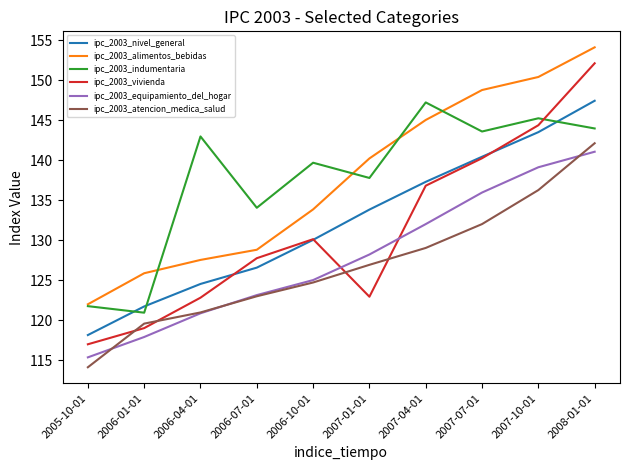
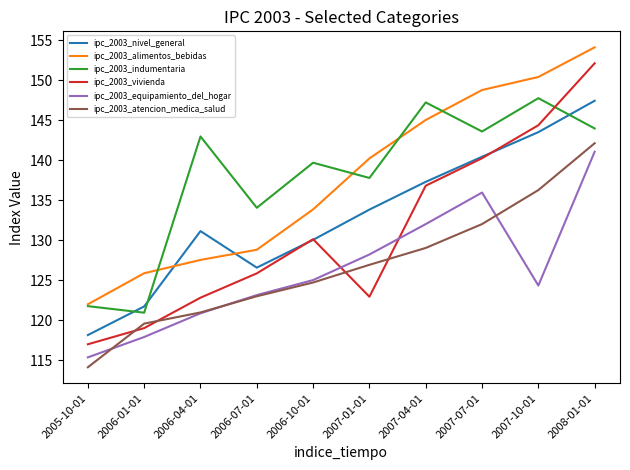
  {
    "ipc_2003_nivel_general": {
      "2005-10-01": 118,
      "2006-01-01": 122,
-     "2006-04-01": 125,
+     "2006-04-01": 131,
      "2006-07-01": 127,
      "2007-01-01": 134,
      "2007-04-01": 137,
      "2007-10-01": 144,
      "2008-01-01": 147
    },
    "ipc_2003_alimentos_bebidas": {
      "2006-01-01": 126,
      "2006-04-01": 128,
      "2006-07-01": 129,
      "2006-10-01": 134,
      "2007-01-01": 140,
      "2007-04-01": 145,
      "2007-07-01": 149,
      "2007-10-01": 150,
      "2008-01-01": 154
    },
    "ipc_2003_indumentaria": {
      "2006-01-01": 121,
      "2006-04-01": 143,
      "2006-07-01": 134,
      "2006-10-01": 140,
      "2007-01-01": 138,
      "2007-04-01": 147,
      "2007-07-01": 144,
-     "2007-10-01": 145,
+     "2007-10-01": 148,
      "2008-01-01": 144
    },
    "ipc_2003_vivienda": {
      "2005-10-01": 117,
      "2006-01-01": 119,
      "2006-04-01": 123,
-     "2006-07-01": 128,
+     "2006-07-01": 126,
      "2007-01-01": 123,
      "2007-04-01": 137,
      "2007-10-01": 144,
      "2008-01-01": 152
    },
    "ipc_2003_equipamiento_del_hogar": {
      "2005-10-01": 115,
      "2006-01-01": 118,
      "2007-01-01": 128,
      "2007-04-01": 132,
      "2007-07-01": 136,
-     "2007-10-01": 139,
+     "2007-10-01": 124,
      "2008-01-01": 141
    },
    "ipc_2003_atencion_medica_salud": {
      "2005-10-01": 114,
      "2006-01-01": 120,
      "2007-01-01": 127,
      "2007-04-01": 129,
      "2007-07-01": 132,
      "2007-10-01": 136,
      "2008-01-01": 142
    }
  }
